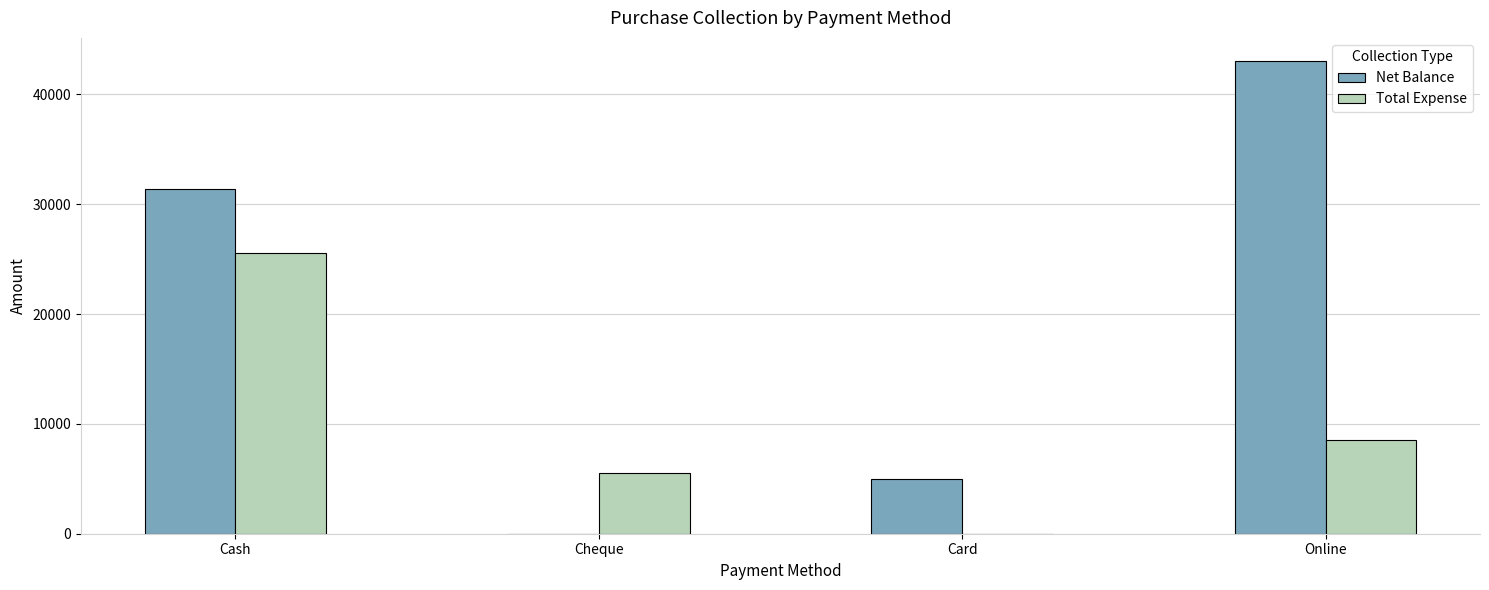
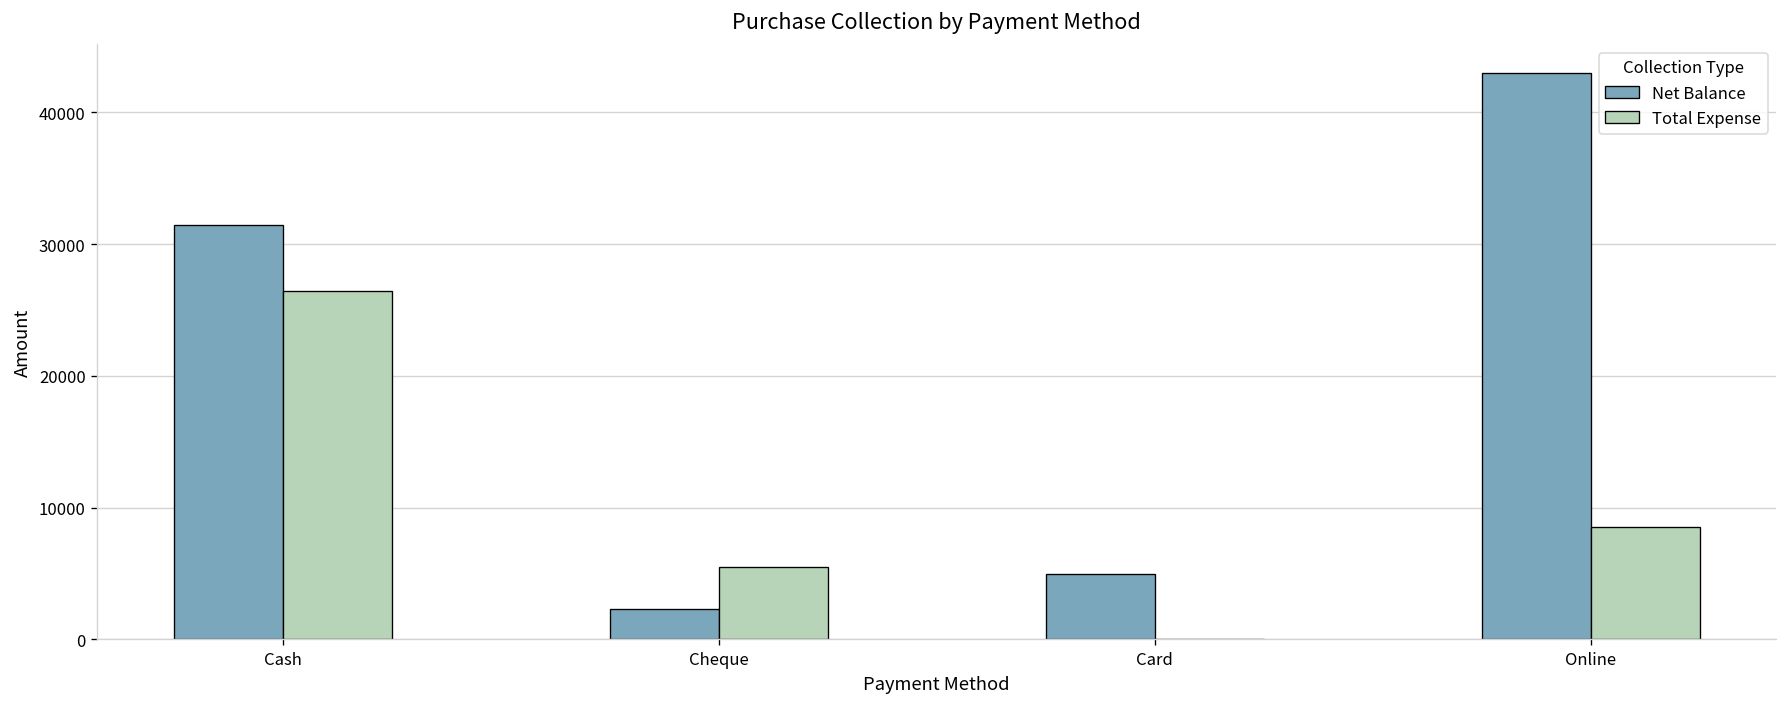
  {
    "Net Balance": {
      "Cash": 31400,
-     "Cheque": 0,
+     "Cheque": 2300,
      "Card": 5000,
      "Online": 43000
    },
    "Total Expense": {
-     "Cash": 25600,
+     "Cash": 26500,
      "Cheque": 5500,
      "Card": 0,
      "Online": 8600
    }
  }
